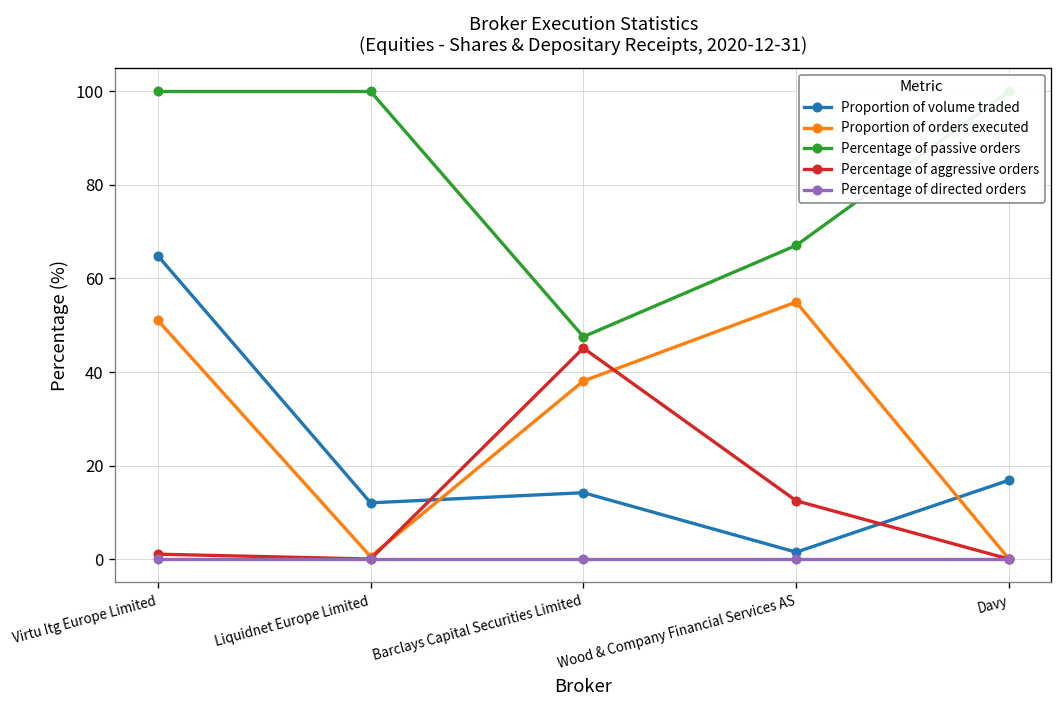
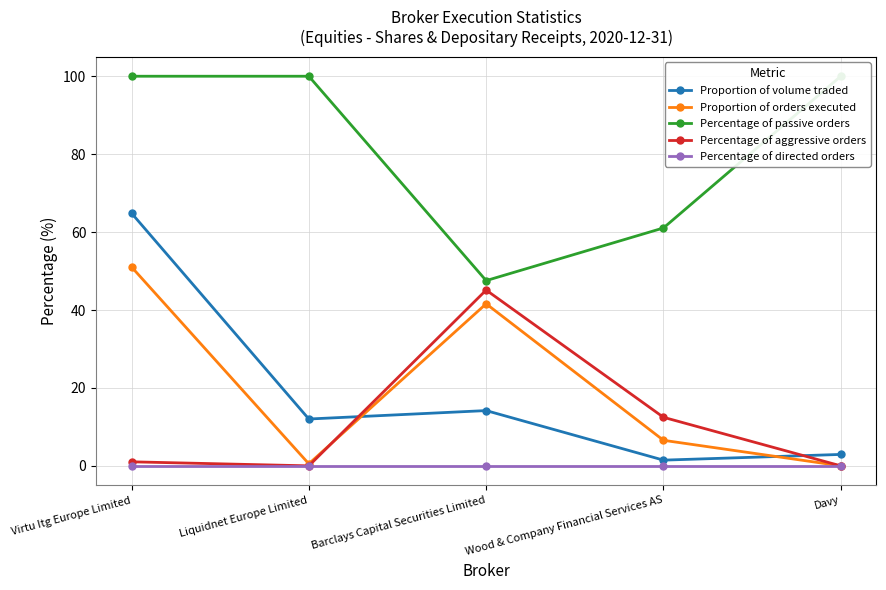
  {
    "Proportion of volume traded": {
      "Virtu Itg Europe Limited": 65,
      "Liquidnet Europe Limited": 12,
      "Barclays Capital Securities Limited": 14,
      "Wood & Company Financial Services AS": 1,
-     "Davy": 17
+     "Davy": 3
    },
    "Proportion of orders executed": {
      "Virtu Itg Europe Limited": 51,
-     "Barclays Capital Securities Limited": 38,
-     "Wood & Company Financial Services AS": 55
+     "Barclays Capital Securities Limited": 42,
+     "Wood & Company Financial Services AS": 7
    },
    "Percentage of passive orders": {
      "Virtu Itg Europe Limited": 100,
      "Liquidnet Europe Limited": 100,
      "Barclays Capital Securities Limited": 48,
-     "Wood & Company Financial Services AS": 67
+     "Wood & Company Financial Services AS": 61
    },
    "Percentage of aggressive orders": {
      "Virtu Itg Europe Limited": 1,
      "Barclays Capital Securities Limited": 45,
      "Wood & Company Financial Services AS": 12
    },
    "Percentage of directed orders": {
      "Virtu Itg Europe Limited": 0,
      "Barclays Capital Securities Limited": 0,
      "Wood & Company Financial Services AS": 0
    }
  }
